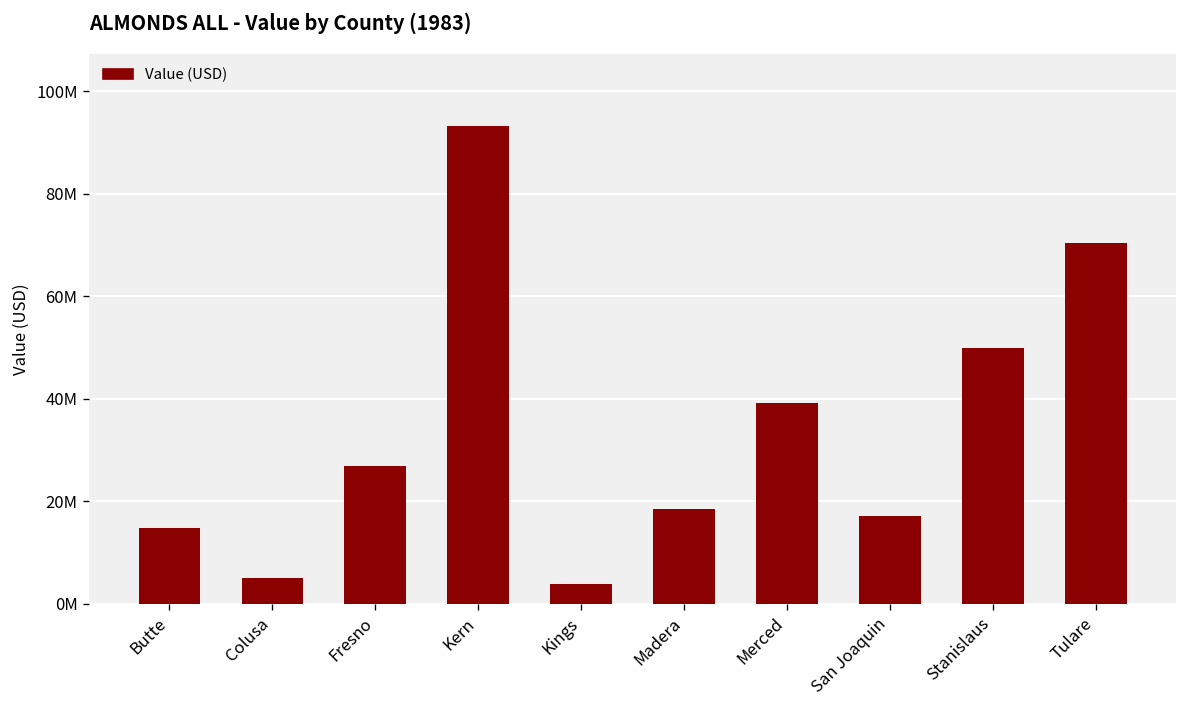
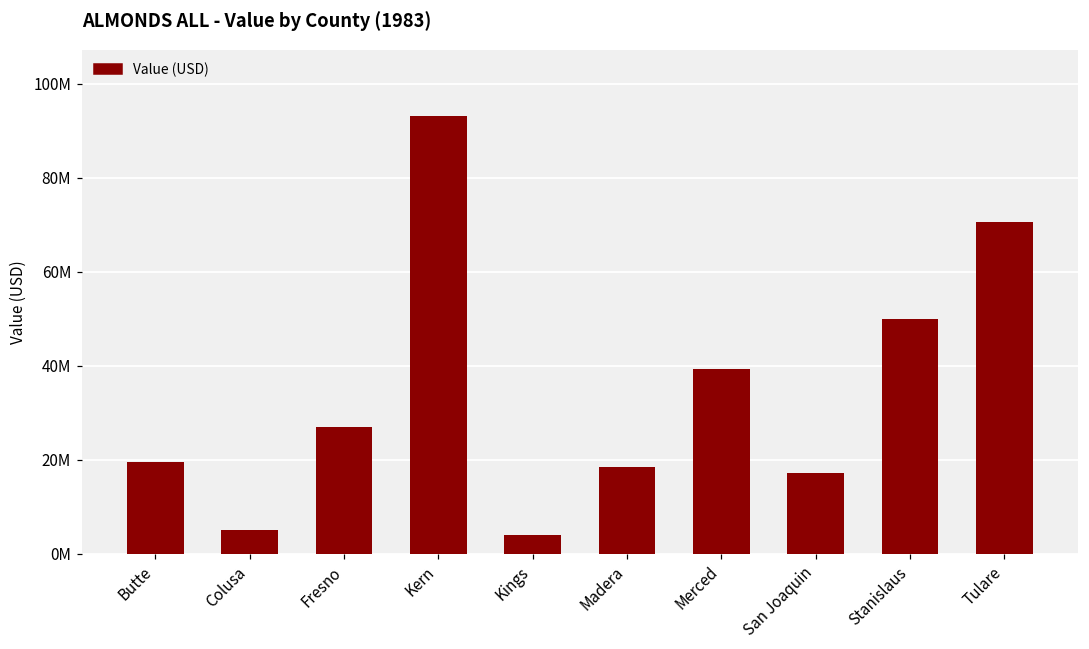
  {
-   "Butte": 15000000,
+   "Butte": 20000000,
    "Colusa": 5000000,
    "Fresno": 27000000,
    "Kern": 93000000,
    "Kings": 4000000,
    "Madera": 18000000,
    "Merced": 39000000,
    "San Joaquin": 17000000,
    "Stanislaus": 50000000,
    "Tulare": 70000000
  }
